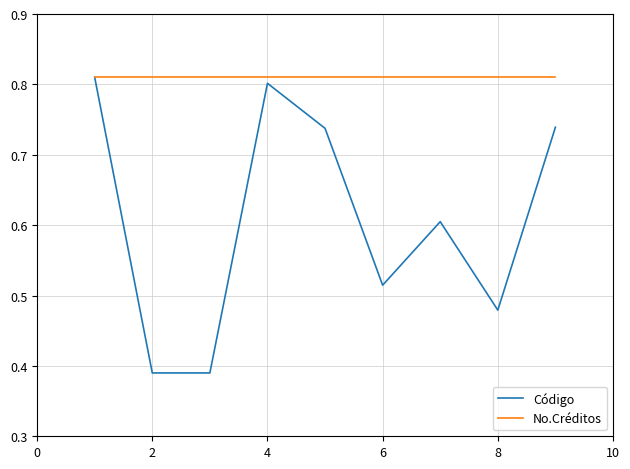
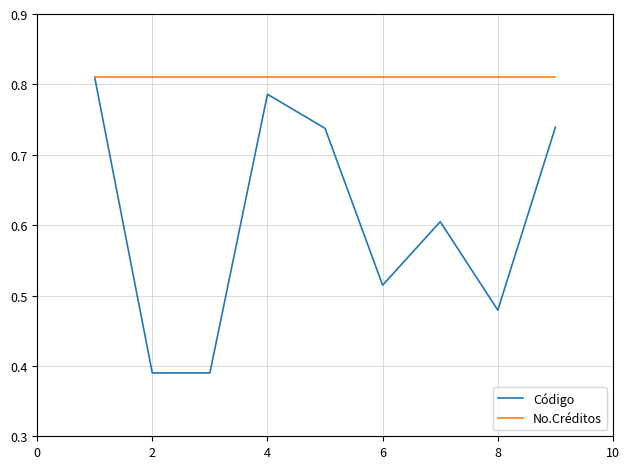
  {
    "Código": {
      "2": 0.39,
-     "4": 0.80,
+     "4": 0.79,
      "6": 0.51,
      "8": 0.48
    },
    "No.Créditos": {
      "2": 0.81,
      "4": 0.81,
      "6": 0.81,
      "8": 0.81
    }
  }
